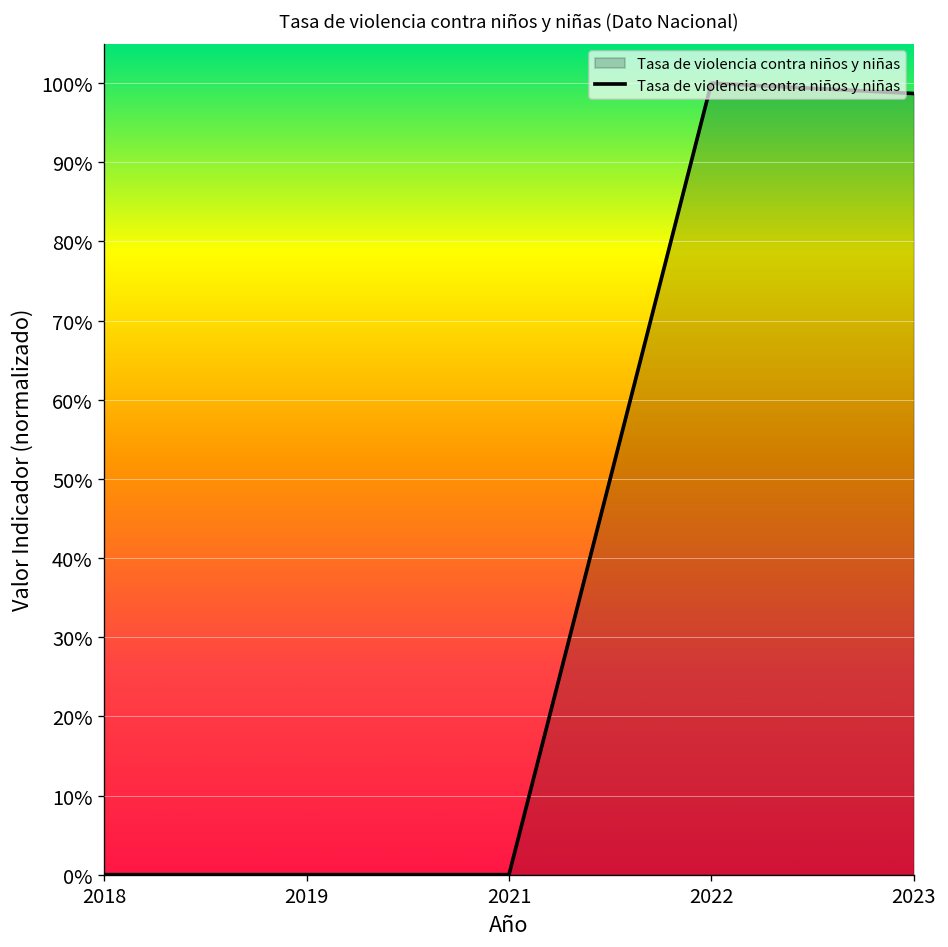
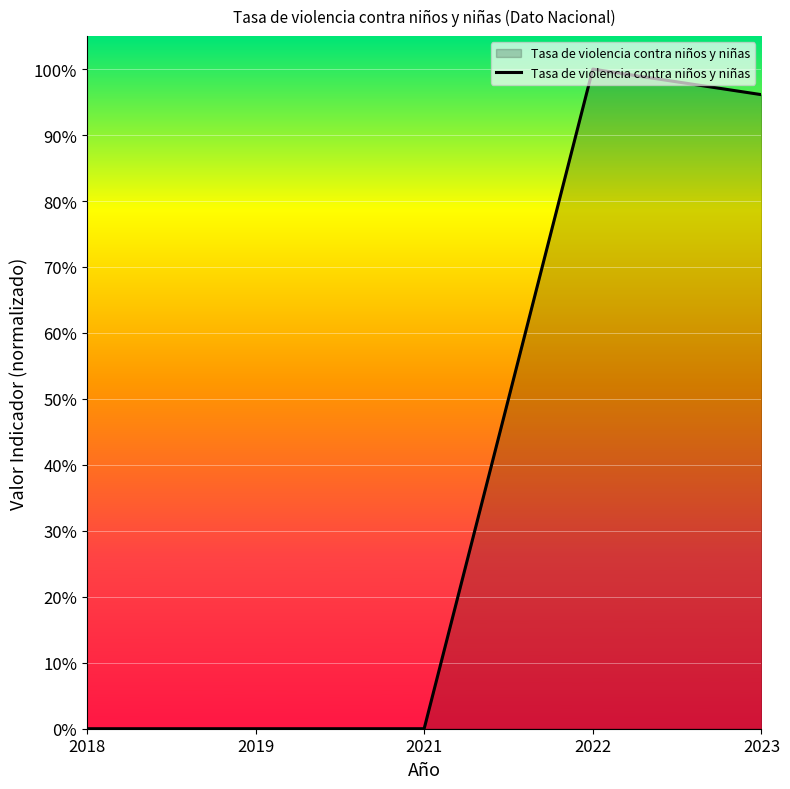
  {
    "2018": "0%",
    "2019": "0%",
    "2021": "0%",
-   "2023": "99%"
+   "2023": "96%"
  }
